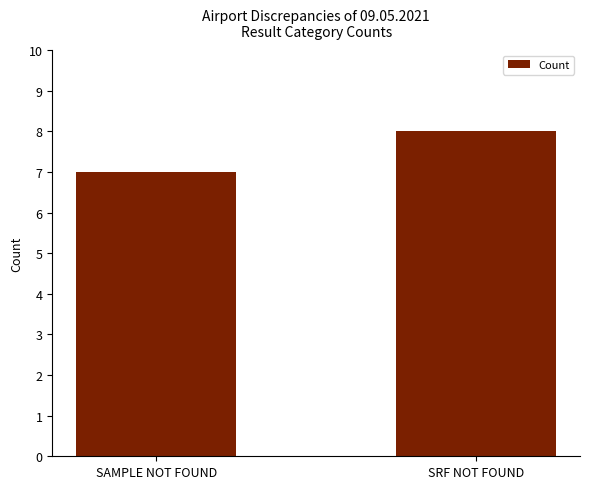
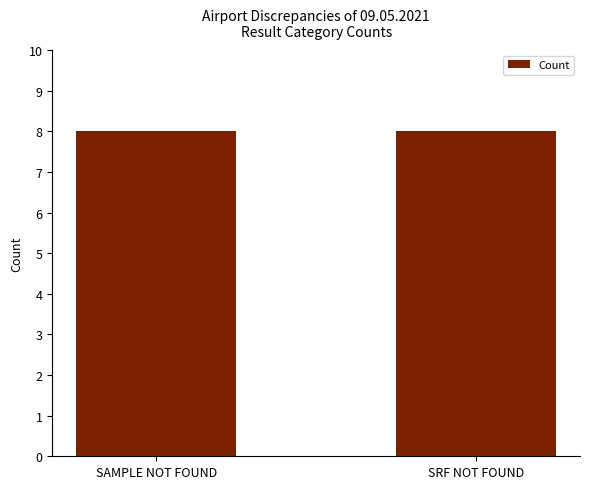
  {
-   "SAMPLE NOT FOUND": 7,
+   "SAMPLE NOT FOUND": 8,
    "SRF NOT FOUND": 8
  }
